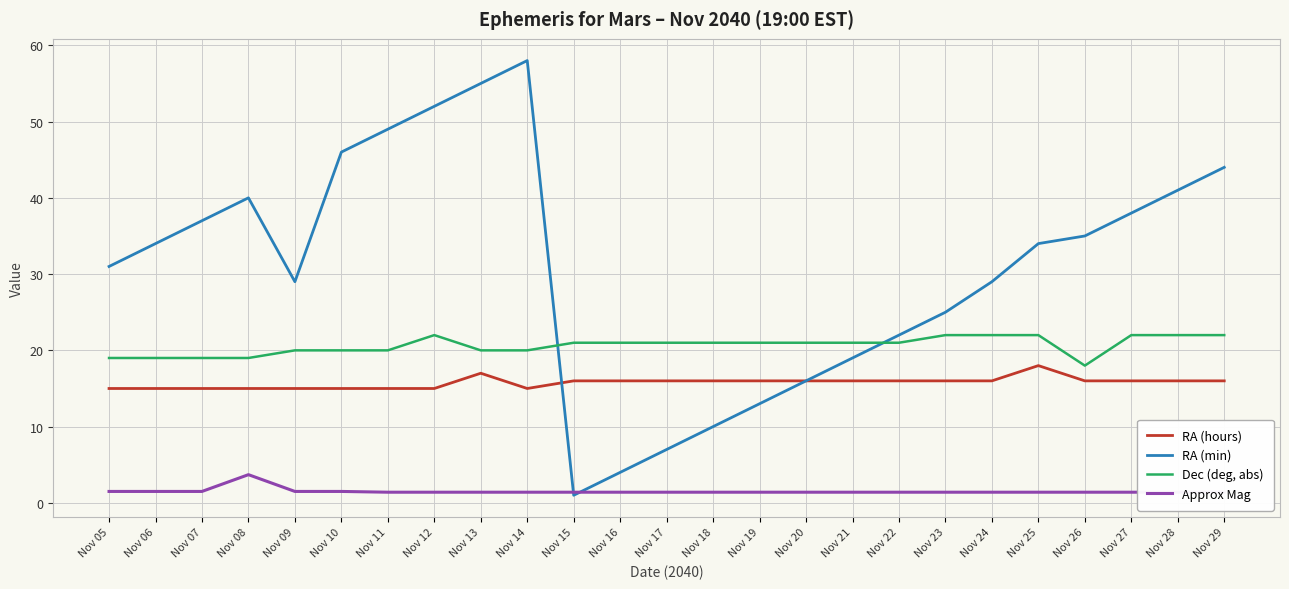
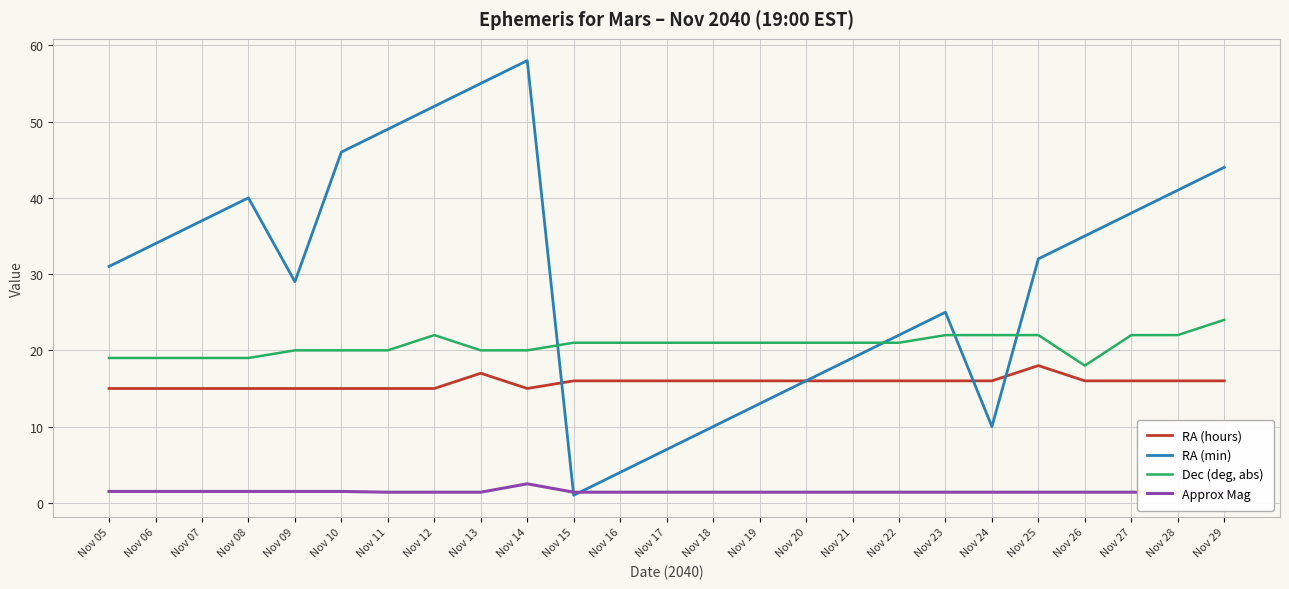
  {
    "RA (hours)": {
      "Nov 05": 15,
      "Nov 06": 15,
      "Nov 07": 15,
      "Nov 08": 15,
      "Nov 09": 15,
      "Nov 10": 15,
      "Nov 11": 15,
      "Nov 12": 15,
      "Nov 13": 17,
      "Nov 14": 15,
      "Nov 15": 16,
      "Nov 16": 16,
      "Nov 17": 16,
      "Nov 18": 16,
      "Nov 19": 16,
      "Nov 21": 16,
      "Nov 22": 16,
      "Nov 23": 16,
      "Nov 24": 16,
      "Nov 25": 18,
      "Nov 26": 16,
      "Nov 27": 16,
      "Nov 28": 16,
      "Nov 29": 16
    },
    "RA (min)": {
      "Nov 05": 31,
      "Nov 06": 34,
      "Nov 07": 37,
      "Nov 08": 40,
      "Nov 09": 29,
      "Nov 10": 46,
      "Nov 11": 49,
      "Nov 12": 52,
      "Nov 13": 55,
      "Nov 14": 58,
      "Nov 15": 1,
      "Nov 16": 4,
      "Nov 17": 7,
      "Nov 18": 10,
      "Nov 19": 13,
      "Nov 21": 19,
      "Nov 22": 22,
      "Nov 23": 25,
-     "Nov 24": 29,
-     "Nov 25": 34,
+     "Nov 24": 10,
+     "Nov 25": 32,
      "Nov 26": 35,
      "Nov 27": 38,
      "Nov 28": 41,
      "Nov 29": 44
    },
    "Dec (deg, abs)": {
      "Nov 05": 19,
      "Nov 06": 19,
      "Nov 07": 19,
      "Nov 08": 19,
      "Nov 09": 20,
      "Nov 10": 20,
      "Nov 11": 20,
      "Nov 12": 22,
      "Nov 13": 20,
      "Nov 14": 20,
      "Nov 15": 21,
      "Nov 16": 21,
      "Nov 17": 21,
      "Nov 18": 21,
      "Nov 19": 21,
      "Nov 20": 21,
      "Nov 21": 21,
      "Nov 22": 21,
      "Nov 23": 22,
      "Nov 24": 22,
      "Nov 25": 22,
      "Nov 26": 18,
      "Nov 27": 22,
      "Nov 28": 22,
-     "Nov 29": 22
+     "Nov 29": 24
    },
    "Approx Mag": {
      "Nov 05": 2,
      "Nov 06": 2,
      "Nov 07": 2,
-     "Nov 08": 4,
+     "Nov 08": 2,
      "Nov 09": 2,
      "Nov 10": 2,
      "Nov 11": 1,
      "Nov 12": 1,
      "Nov 13": 1,
-     "Nov 14": 1,
+     "Nov 14": 3,
      "Nov 15": 1,
      "Nov 16": 1,
      "Nov 17": 1,
      "Nov 18": 1,
      "Nov 19": 1,
      "Nov 20": 1,
      "Nov 21": 1,
      "Nov 22": 1,
      "Nov 23": 1,
      "Nov 24": 1,
      "Nov 25": 1,
      "Nov 26": 1,
      "Nov 27": 1
    }
  }
